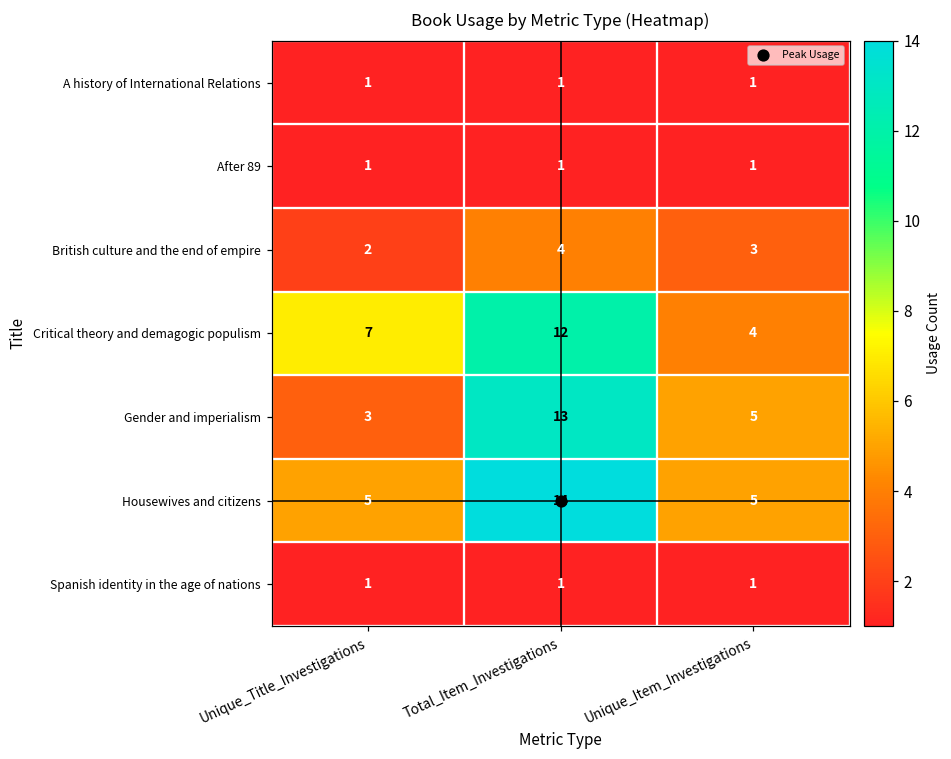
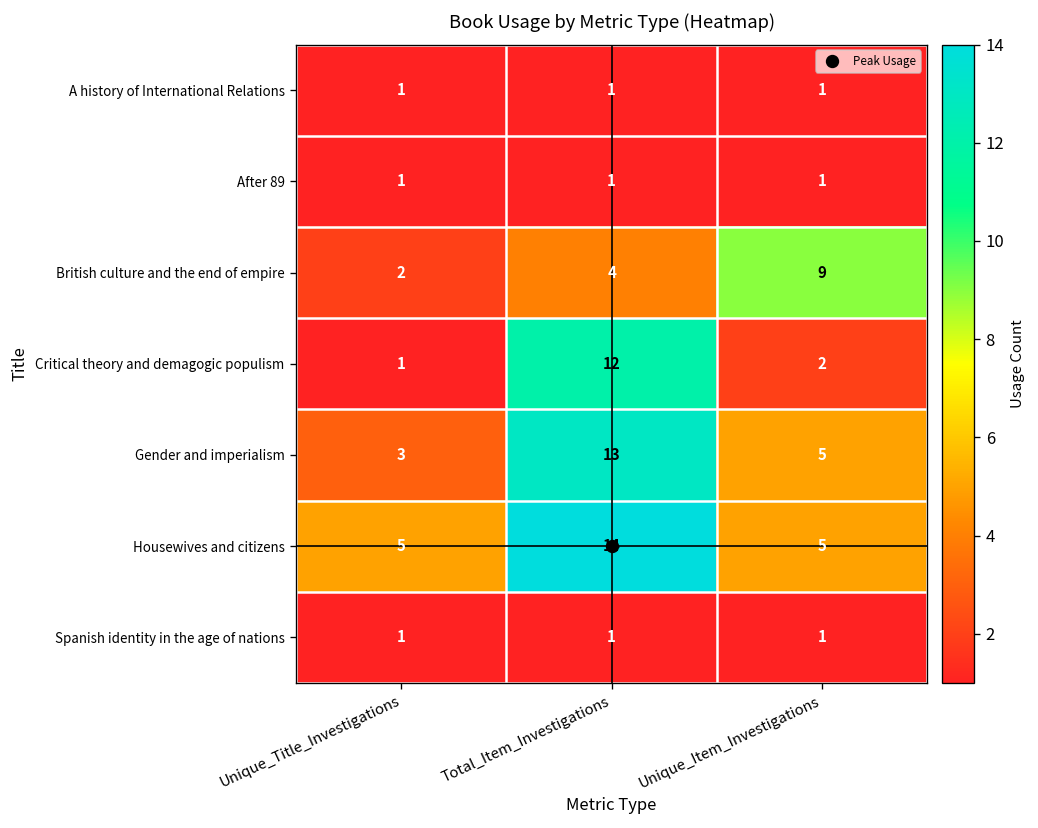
  {
    "A history of International Relations": {
      "Unique_Title_Investigations": 1,
      "Total_Item_Investigations": 1,
      "Unique_Item_Investigations": 1
    },
    "After 89": {
      "Unique_Title_Investigations": 1,
      "Total_Item_Investigations": 1,
      "Unique_Item_Investigations": 1
    },
    "British culture and the end of empire": {
      "Unique_Title_Investigations": 2,
      "Total_Item_Investigations": 4,
-     "Unique_Item_Investigations": 3
+     "Unique_Item_Investigations": 9
    },
    "Critical theory and demagogic populism": {
-     "Unique_Title_Investigations": 7,
+     "Unique_Title_Investigations": 1,
      "Total_Item_Investigations": 12,
-     "Unique_Item_Investigations": 4
+     "Unique_Item_Investigations": 2
    },
    "Gender and imperialism": {
      "Unique_Title_Investigations": 3,
      "Total_Item_Investigations": 13,
      "Unique_Item_Investigations": 5
    },
    "Housewives and citizens": {
      "Unique_Title_Investigations": 5,
      "Unique_Item_Investigations": 5
    },
    "Spanish identity in the age of nations": {
      "Unique_Title_Investigations": 1,
      "Total_Item_Investigations": 1,
      "Unique_Item_Investigations": 1
    }
  }
